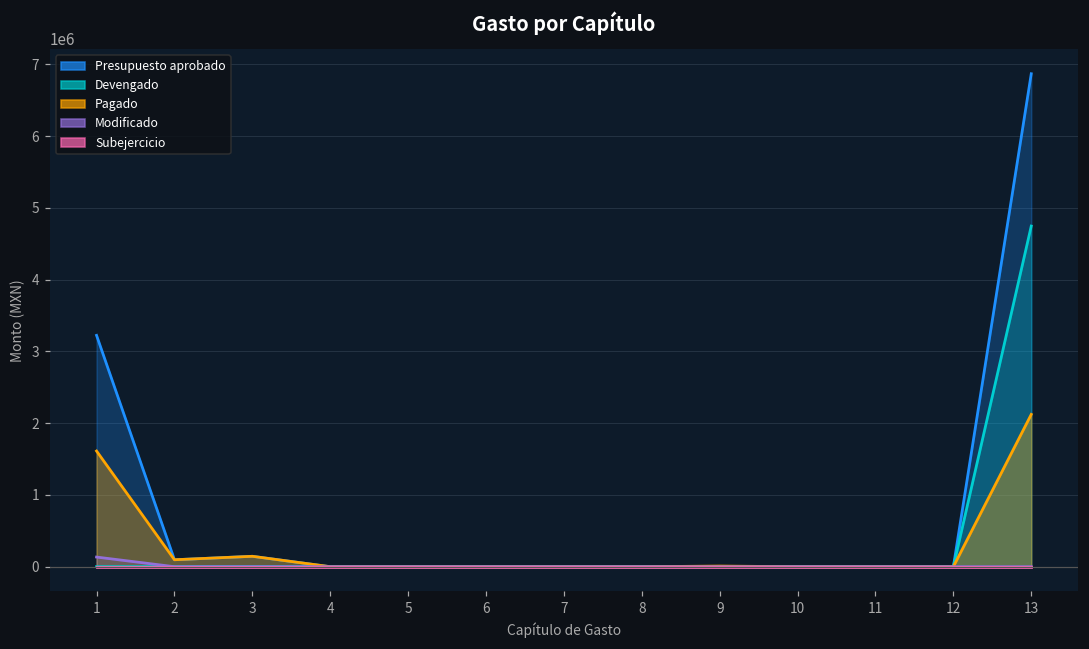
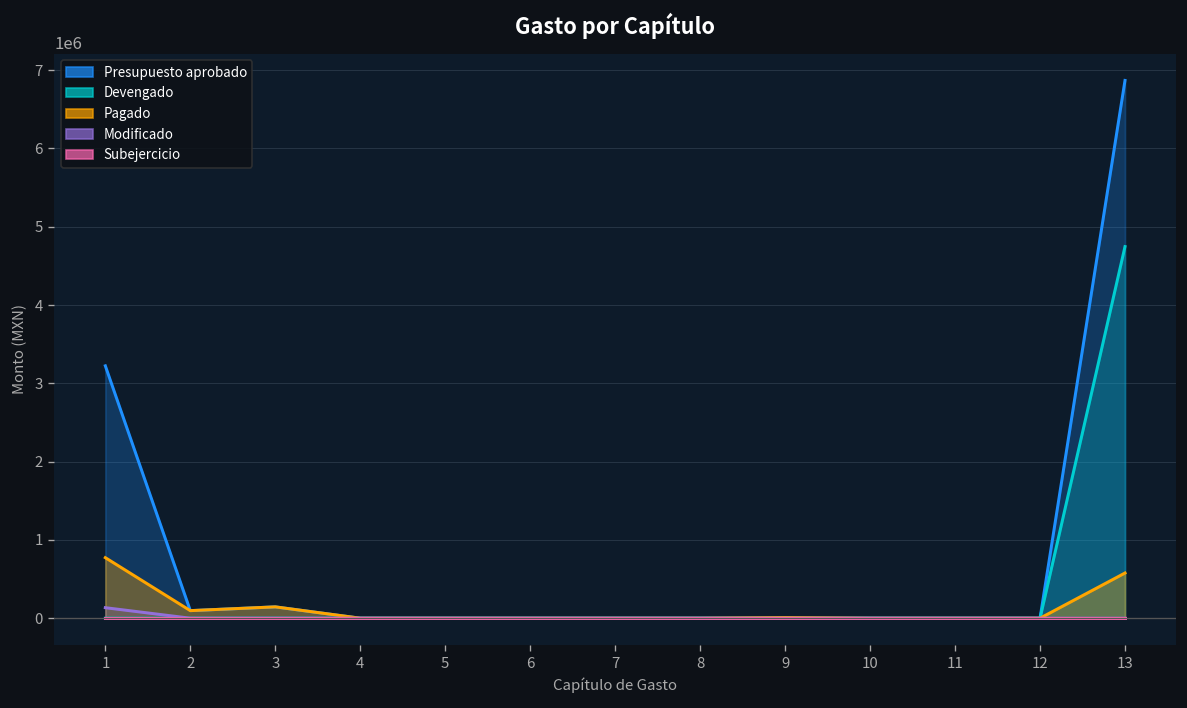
  {
    "Pagado": {
-     "1": 1600000,
-     "13": 2100000
+     "1": 800000,
+     "13": 600000
    }
  }
